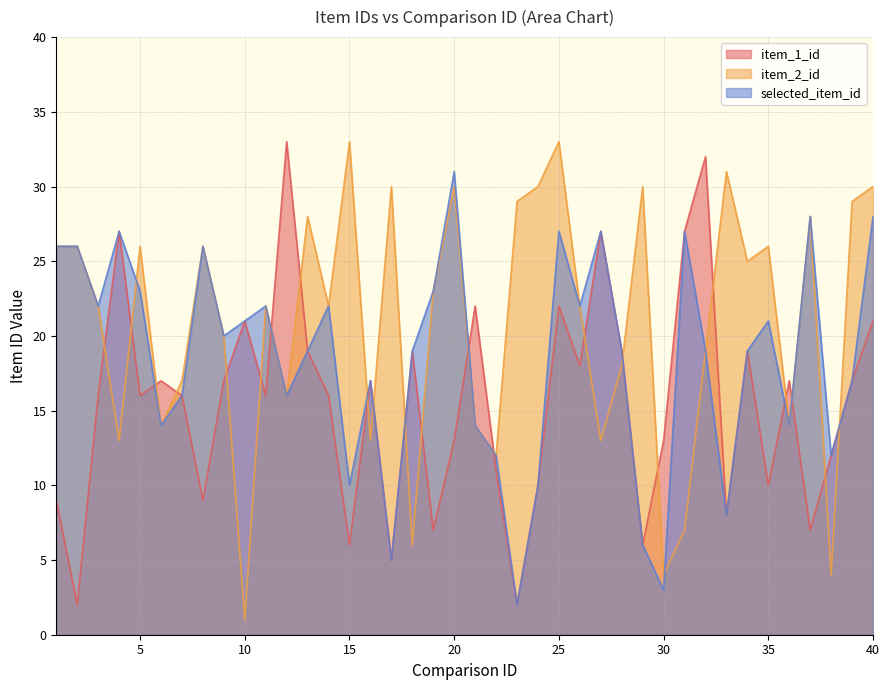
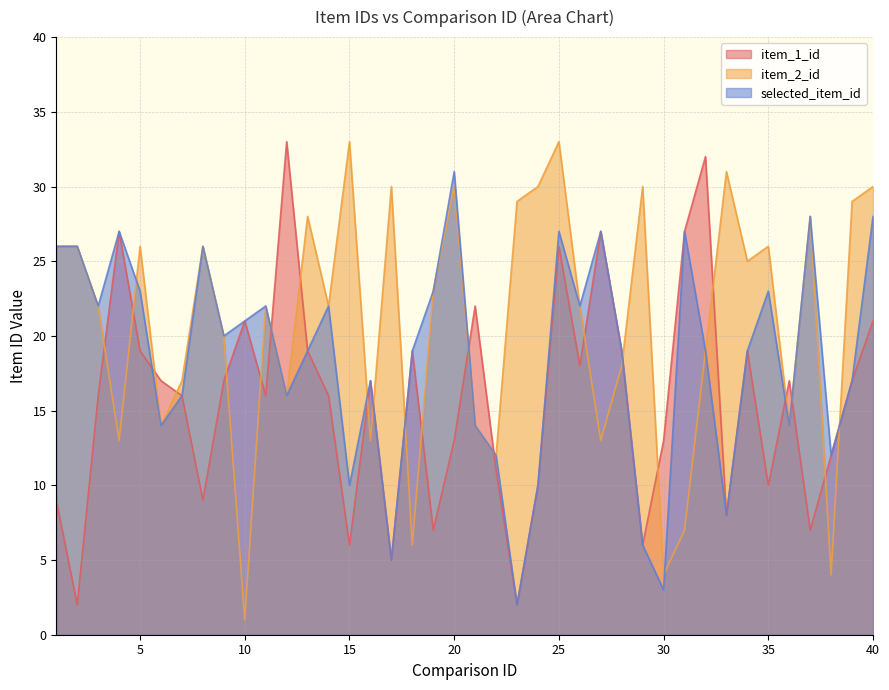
  {
    "item_1_id": {
-     "5": 16,
+     "5": 19,
      "15": 6,
      "20": 13,
-     "25": 22,
+     "25": 26,
      "30": 13,
      "35": 10,
      "40": 21
    },
    "item_2_id": {
      "5": 26,
      "10": 1,
      "15": 33,
      "20": 30,
      "25": 33,
      "30": 4,
      "35": 26,
      "40": 30
    },
    "selected_item_id": {
      "5": 23,
      "15": 10,
      "20": 31,
      "25": 27,
      "30": 3,
-     "35": 21,
+     "35": 23,
      "40": 28
    }
  }
